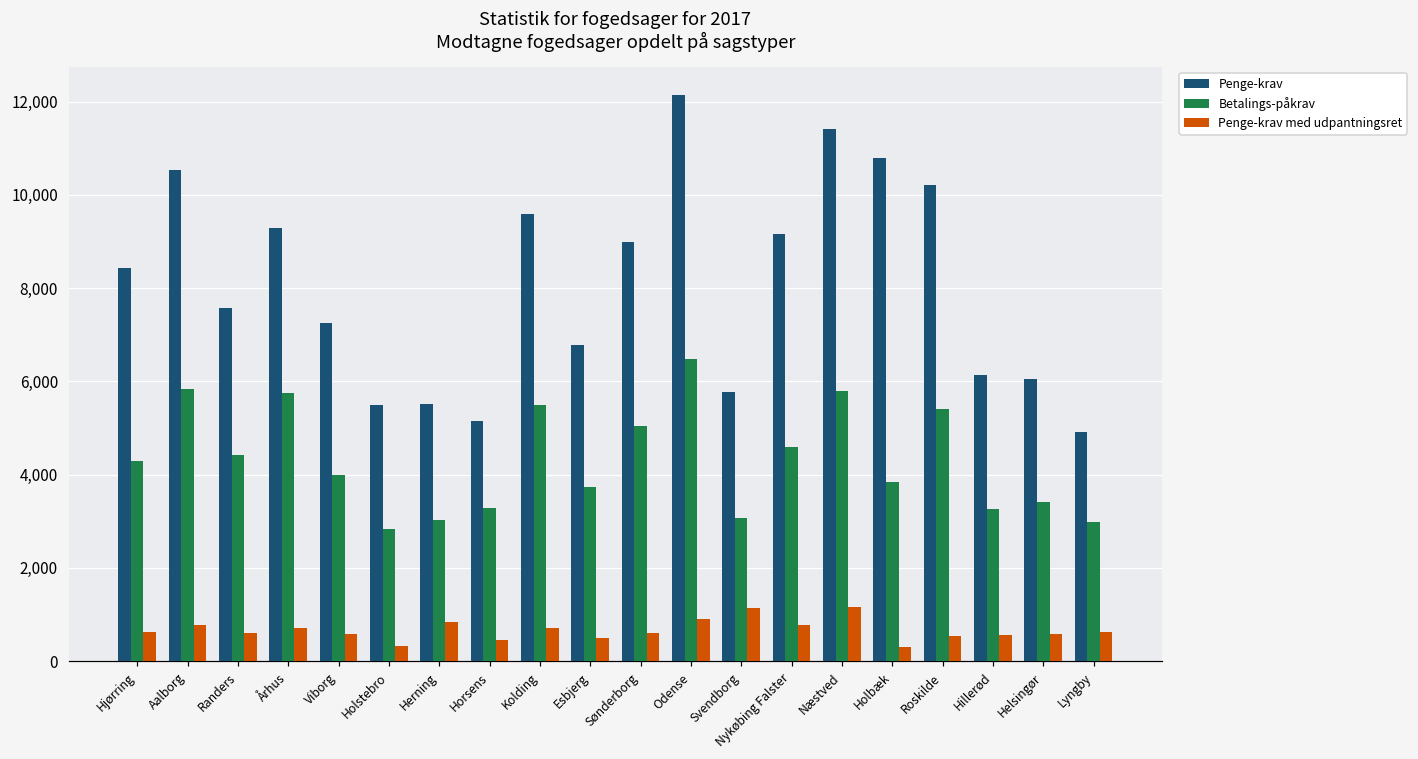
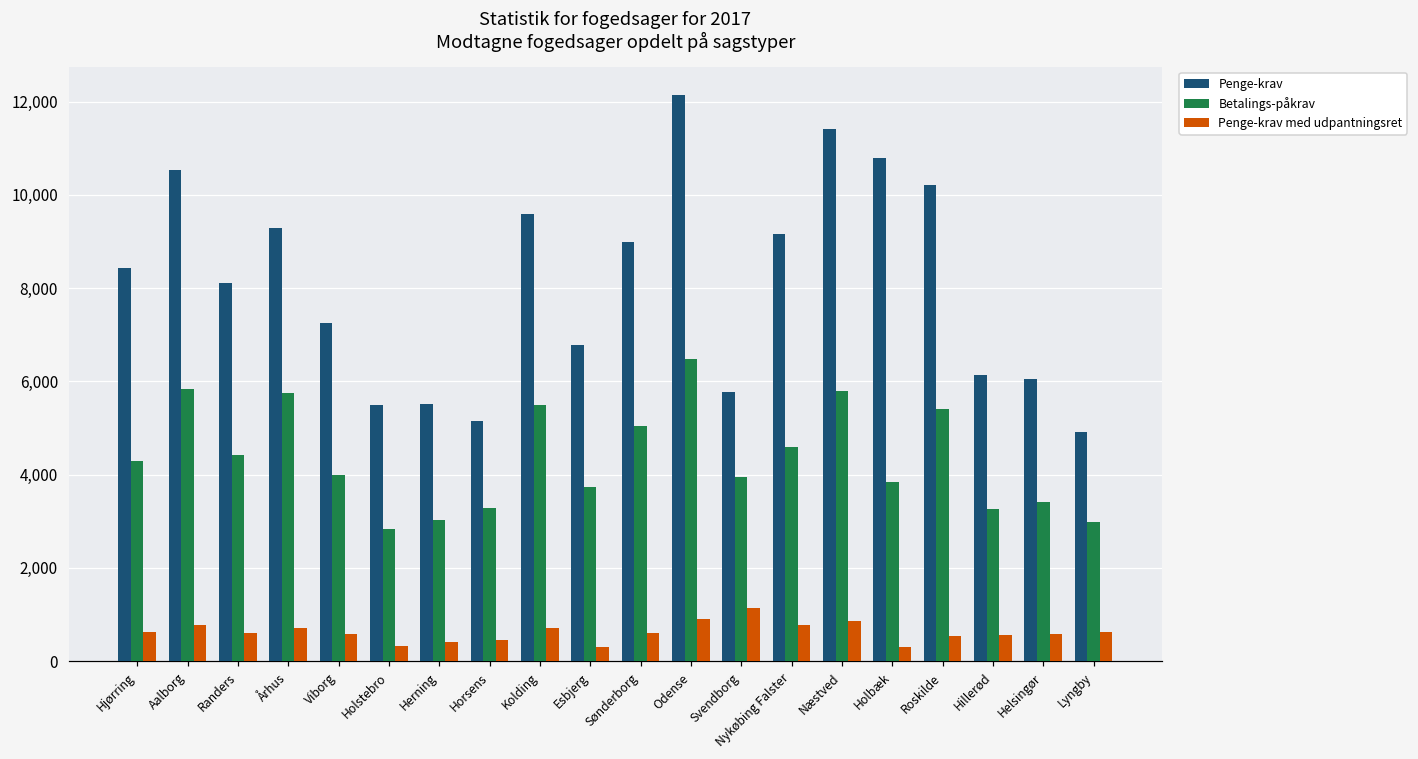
  {
    "Penge-krav": {
      "Hjørring": "8,400",
      "Aalborg": "10,500",
-     "Randers": "7,600",
+     "Randers": "8,100",
      "Århus": "9,300",
      "Viborg": "7,300",
      "Holstebro": "5,500",
      "Herning": "5,500",
      "Horsens": "5,100",
      "Kolding": "9,600",
      "Esbjerg": "6,800",
      "Sønderborg": "9,000",
      "Odense": "12,100",
      "Svendborg": "5,800",
      "Nykøbing Falster": "9,200",
      "Næstved": "11,400",
      "Holbæk": "10,800",
      "Roskilde": "10,200",
      "Hillerød": "6,100",
      "Helsingør": "6,000",
      "Lyngby": "4,900"
    },
    "Betalings-påkrav": {
      "Hjørring": "4,300",
      "Aalborg": "5,800",
      "Randers": "4,400",
      "Århus": "5,800",
      "Viborg": "4,000",
      "Holstebro": "2,800",
      "Herning": "3,000",
      "Horsens": "3,300",
      "Kolding": "5,500",
      "Esbjerg": "3,700",
      "Sønderborg": "5,100",
      "Odense": "6,500",
-     "Svendborg": "3,100",
+     "Svendborg": "4,000",
      "Nykøbing Falster": "4,600",
      "Næstved": "5,800",
      "Holbæk": "3,800",
      "Roskilde": "5,400",
      "Hillerød": "3,300",
      "Helsingør": "3,400",
      "Lyngby": "3,000"
    },
    "Penge-krav med udpantningsret": {
      "Hjørring": "600",
      "Aalborg": "800",
      "Randers": "600",
      "Århus": "700",
      "Viborg": "600",
      "Holstebro": "300",
-     "Herning": "800",
+     "Herning": "400",
      "Horsens": "500",
      "Kolding": "700",
-     "Esbjerg": "500",
+     "Esbjerg": "300",
      "Sønderborg": "600",
      "Odense": "900",
      "Svendborg": "1,100",
      "Nykøbing Falster": "800",
-     "Næstved": "1,200",
+     "Næstved": "900",
      "Holbæk": "300",
      "Roskilde": "500",
      "Hillerød": "600",
      "Helsingør": "600",
      "Lyngby": "600"
    }
  }
